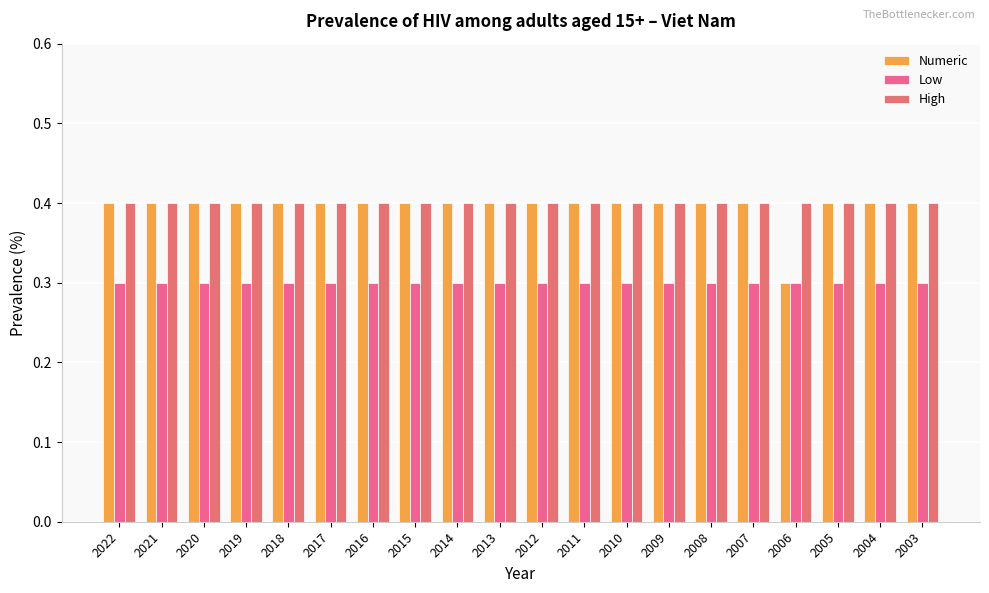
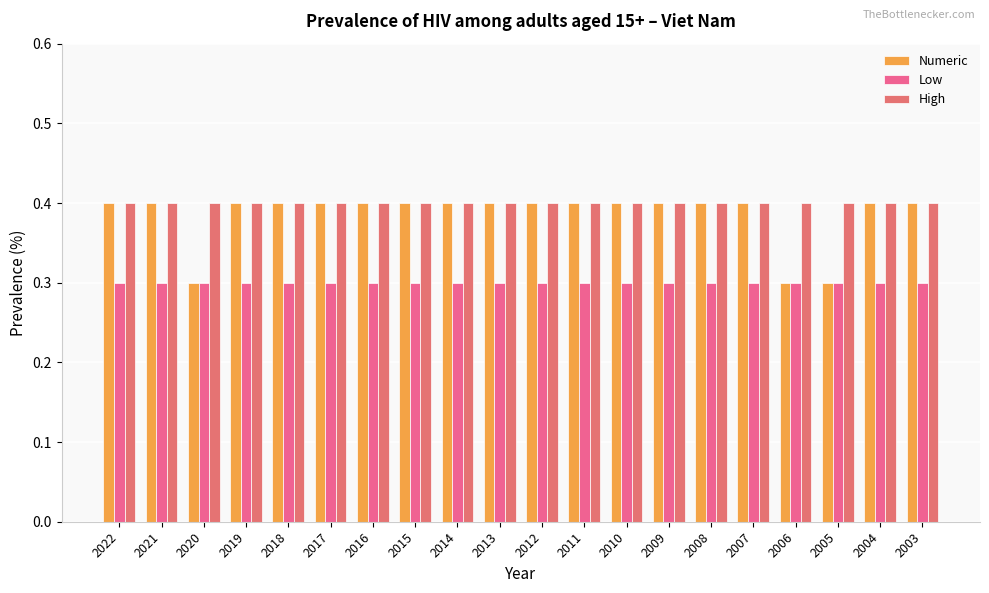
  {
    "Numeric": {
      "2022": 0.4,
      "2021": 0.4,
-     "2020": 0.4,
+     "2020": 0.3,
      "2019": 0.4,
      "2018": 0.4,
      "2017": 0.4,
      "2016": 0.4,
      "2015": 0.4,
      "2014": 0.4,
      "2013": 0.4,
      "2012": 0.4,
      "2011": 0.4,
      "2010": 0.4,
      "2009": 0.4,
      "2008": 0.4,
      "2007": 0.4,
      "2006": 0.3,
-     "2005": 0.4,
+     "2005": 0.3,
      "2004": 0.4,
      "2003": 0.4
    }
  }
